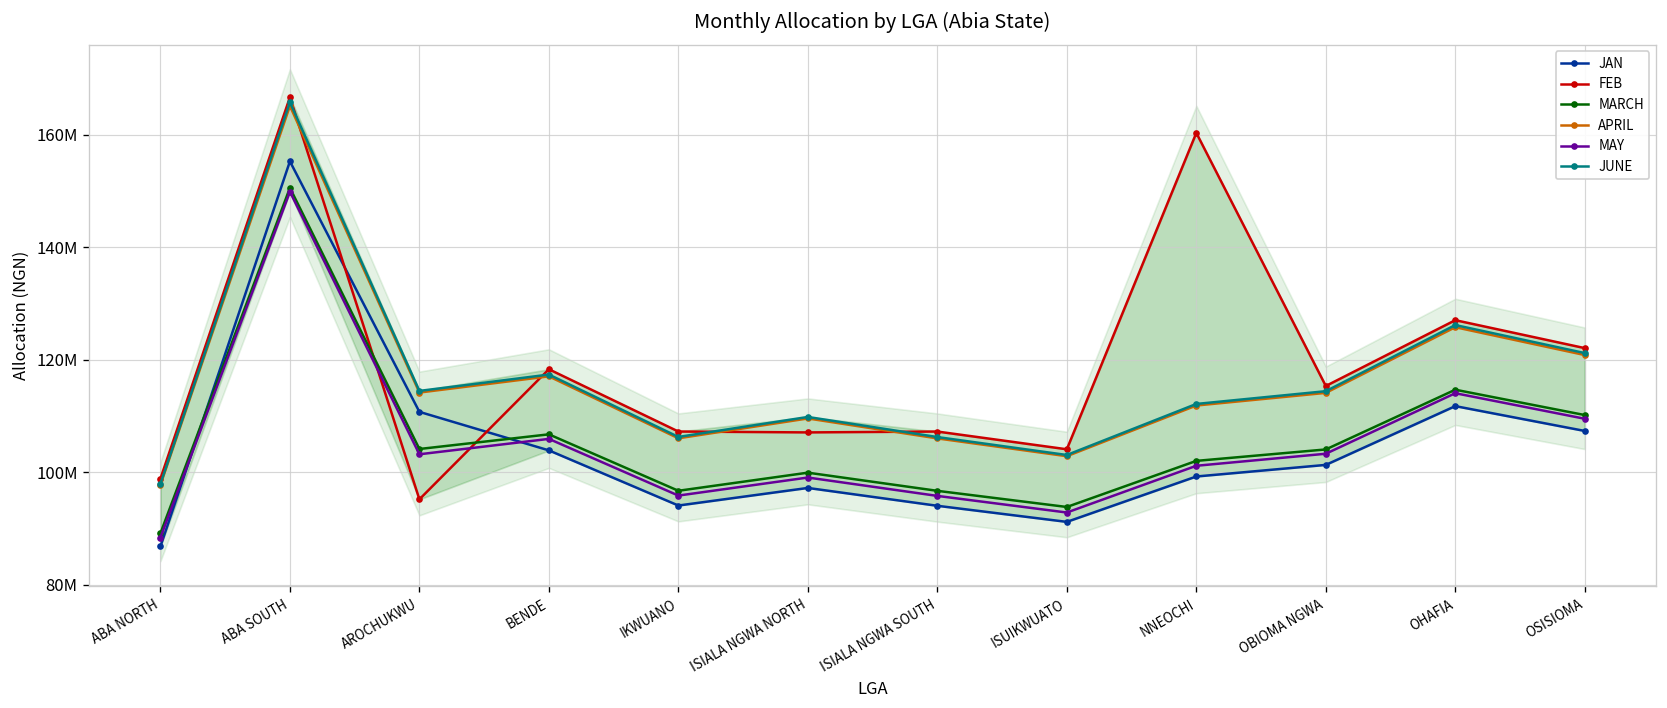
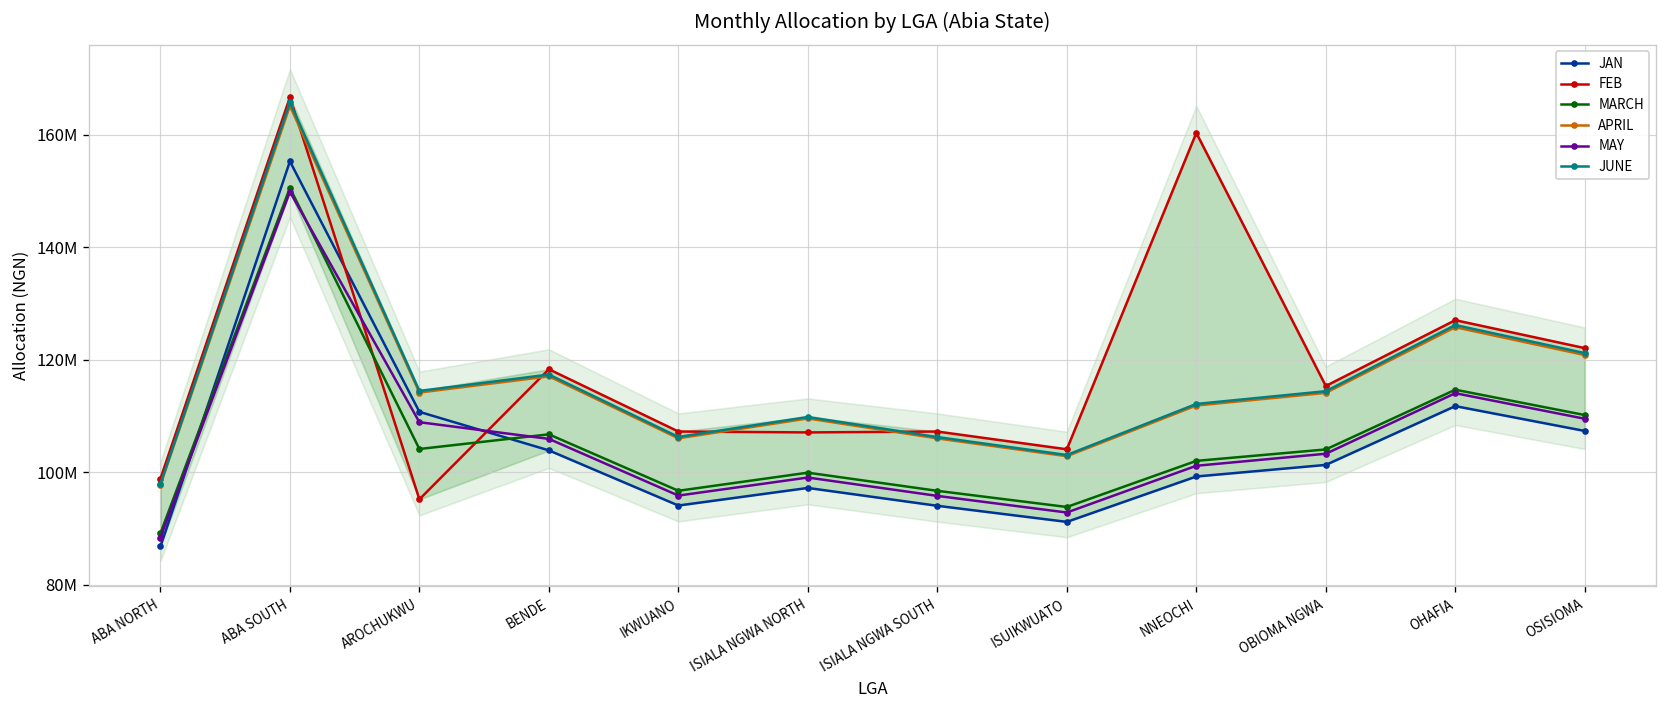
  {
    "JAN": {
      "ABA NORTH": 87000000,
      "ABA SOUTH": 155000000,
      "AROCHUKWU": 111000000,
      "BENDE": 104000000,
      "IKWUANO": 94000000,
      "ISIALA NGWA NORTH": 97000000,
      "ISIALA NGWA SOUTH": 94000000,
      "ISUIKWUATO": 91000000,
      "NNEOCHI": 99000000,
      "OBIOMA NGWA": 101000000,
      "OHAFIA": 112000000,
      "OSISIOMA": 107000000
    },
    "FEB": {
      "AROCHUKWU": 95000000,
      "ISIALA NGWA NORTH": 107000000
    },
    "APRIL": {
      "ABA SOUTH": 165000000
    },
    "MAY": {
      "ABA NORTH": 88000000,
      "ABA SOUTH": 150000000,
-     "AROCHUKWU": 103000000,
+     "AROCHUKWU": 109000000,
      "BENDE": 106000000,
      "IKWUANO": 96000000,
      "ISIALA NGWA NORTH": 99000000,
      "ISIALA NGWA SOUTH": 96000000,
      "ISUIKWUATO": 93000000,
      "NNEOCHI": 101000000,
      "OBIOMA NGWA": 103000000,
      "OHAFIA": 114000000,
      "OSISIOMA": 110000000
    },
    "JUNE": {
      "ABA SOUTH": 166000000
    }
  }
